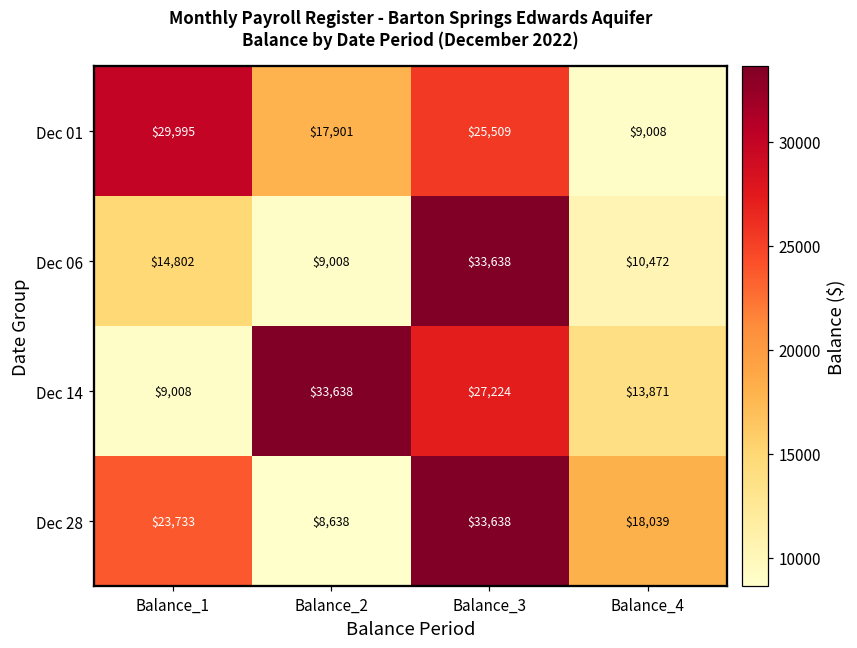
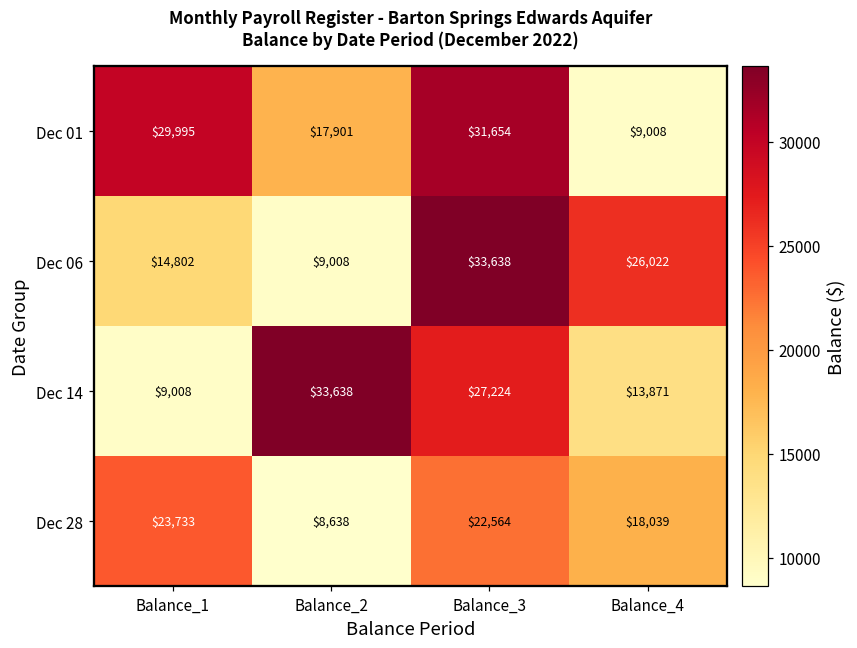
  {
    "Dec 01": {
      "Balance_1": "$29,995",
      "Balance_2": "$17,901",
-     "Balance_3": "$25,509",
+     "Balance_3": "$31,654",
      "Balance_4": "$9,008"
    },
    "Dec 06": {
      "Balance_1": "$14,802",
      "Balance_2": "$9,008",
      "Balance_3": "$33,638",
-     "Balance_4": "$10,472"
+     "Balance_4": "$26,022"
    },
    "Dec 14": {
      "Balance_1": "$9,008",
      "Balance_2": "$33,638",
      "Balance_3": "$27,224",
      "Balance_4": "$13,871"
    },
    "Dec 28": {
      "Balance_1": "$23,733",
      "Balance_2": "$8,638",
-     "Balance_3": "$33,638",
+     "Balance_3": "$22,564",
      "Balance_4": "$18,039"
    }
  }
